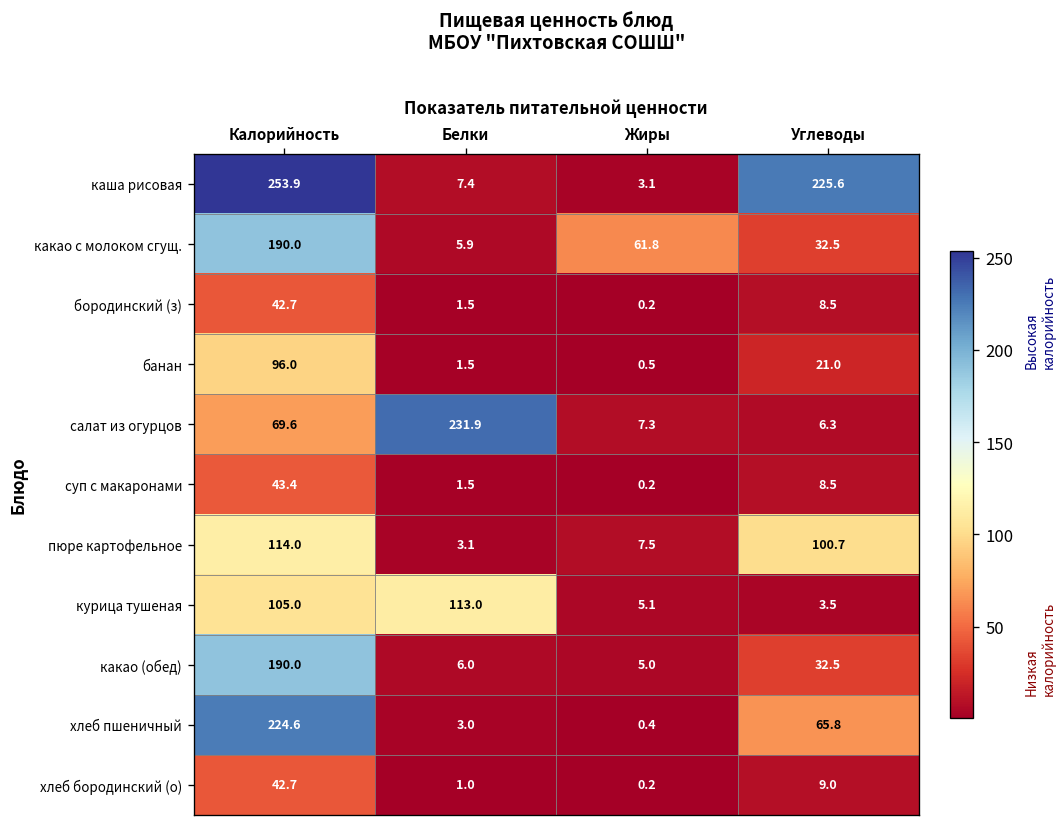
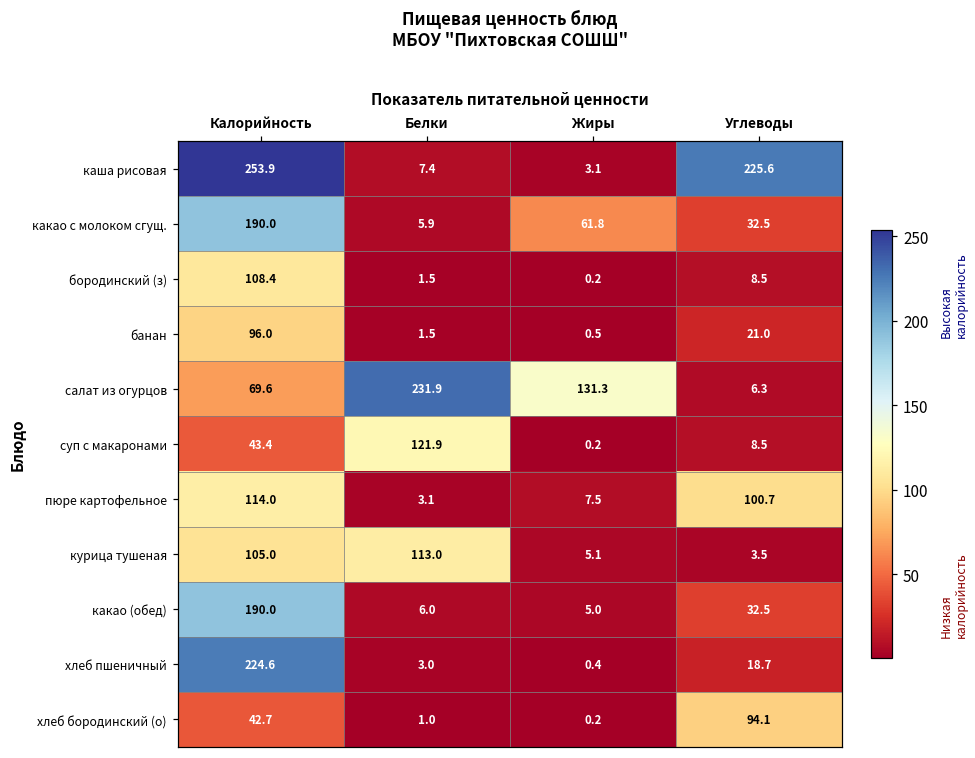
  {
    "каша рисовая": {
      "Калорийность": 253.9,
      "Белки": 7.4,
      "Жиры": 3.1,
      "Углеводы": 225.6
    },
    "какао с молоком сгущ.": {
      "Калорийность": 190.0,
      "Белки": 5.9,
      "Жиры": 61.8,
      "Углеводы": 32.5
    },
    "бородинский (з)": {
-     "Калорийность": 42.7,
+     "Калорийность": 108.4,
      "Белки": 1.5,
      "Жиры": 0.2,
      "Углеводы": 8.5
    },
    "банан": {
      "Калорийность": 96.0,
      "Белки": 1.5,
      "Жиры": 0.5,
      "Углеводы": 21.0
    },
    "салат из огурцов": {
      "Калорийность": 69.6,
      "Белки": 231.9,
-     "Жиры": 7.3,
+     "Жиры": 131.3,
      "Углеводы": 6.3
    },
    "суп с макаронами": {
      "Калорийность": 43.4,
-     "Белки": 1.5,
+     "Белки": 121.9,
      "Жиры": 0.2,
      "Углеводы": 8.5
    },
    "пюре картофельное": {
      "Калорийность": 114.0,
      "Белки": 3.1,
      "Жиры": 7.5,
      "Углеводы": 100.7
    },
    "курица тушеная": {
      "Калорийность": 105.0,
      "Белки": 113.0,
      "Жиры": 5.1,
      "Углеводы": 3.5
    },
    "какао (обед)": {
      "Калорийность": 190.0,
      "Белки": 6.0,
      "Жиры": 5.0,
      "Углеводы": 32.5
    },
    "хлеб пшеничный": {
      "Калорийность": 224.6,
      "Белки": 3.0,
      "Жиры": 0.4,
-     "Углеводы": 65.8
+     "Углеводы": 18.7
    },
    "хлеб бородинский (о)": {
      "Калорийность": 42.7,
      "Белки": 1.0,
      "Жиры": 0.2,
-     "Углеводы": 9.0
+     "Углеводы": 94.1
    }
  }
